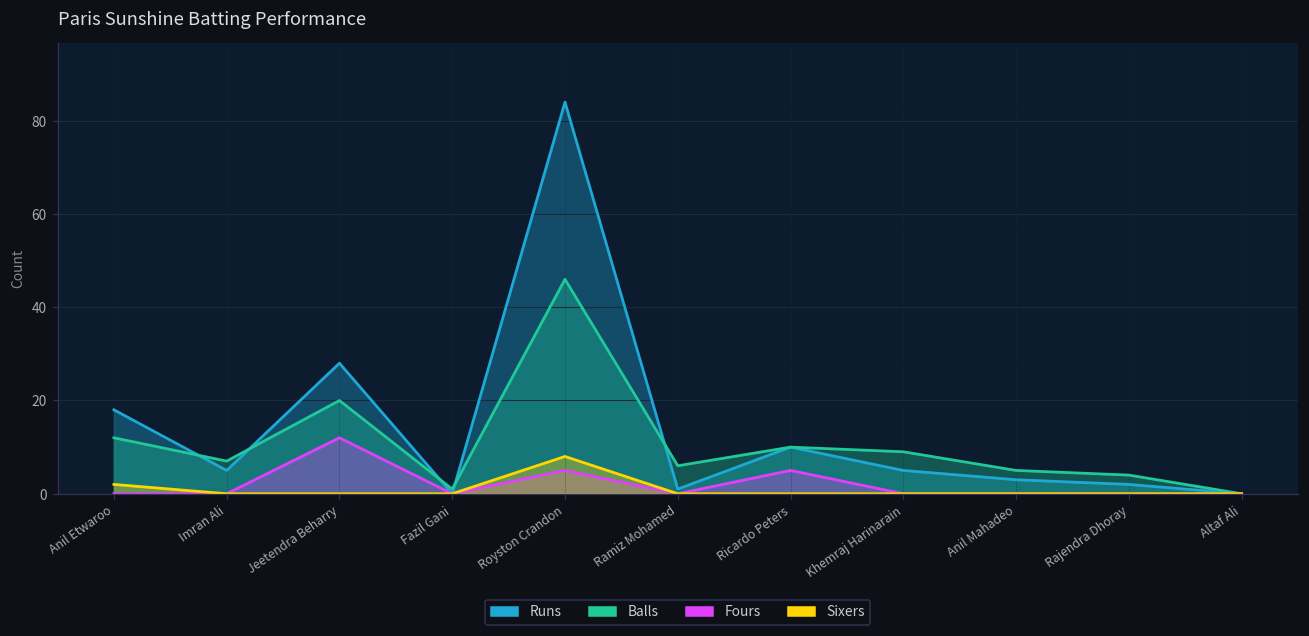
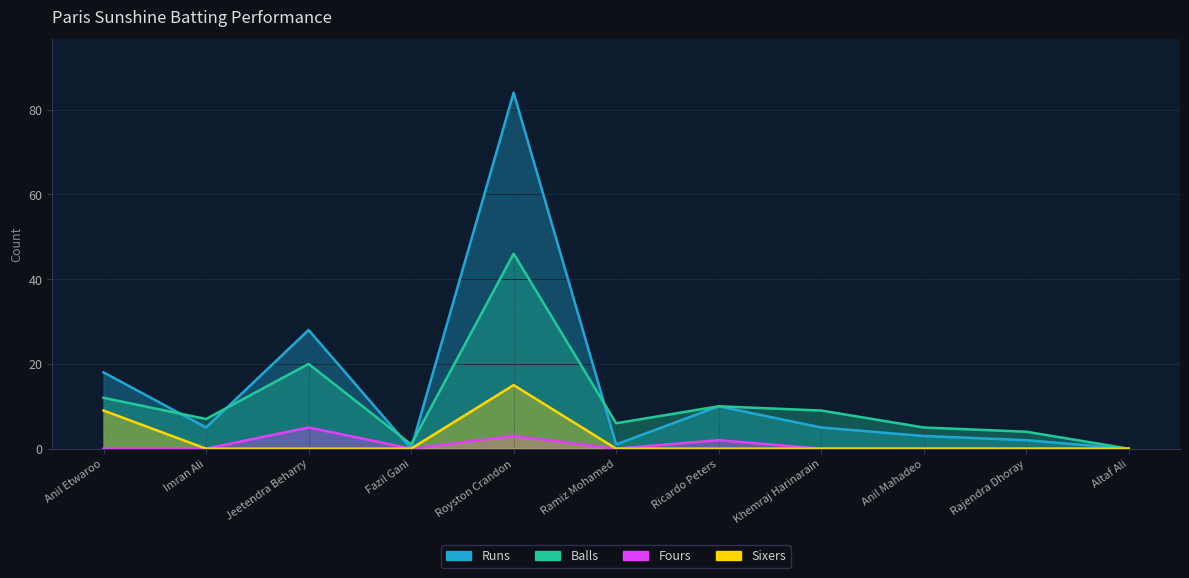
  {
    "Fours": {
      "Anil Etwaroo": 0,
-     "Jeetendra Beharry": 12,
-     "Royston Crandon": 5,
-     "Ricardo Peters": 5
+     "Jeetendra Beharry": 5,
+     "Royston Crandon": 3,
+     "Ricardo Peters": 2
    },
    "Sixers": {
-     "Anil Etwaroo": 2,
+     "Anil Etwaroo": 9,
      "Jeetendra Beharry": 0,
-     "Royston Crandon": 8,
+     "Royston Crandon": 15,
      "Ricardo Peters": 0
    }
  }
